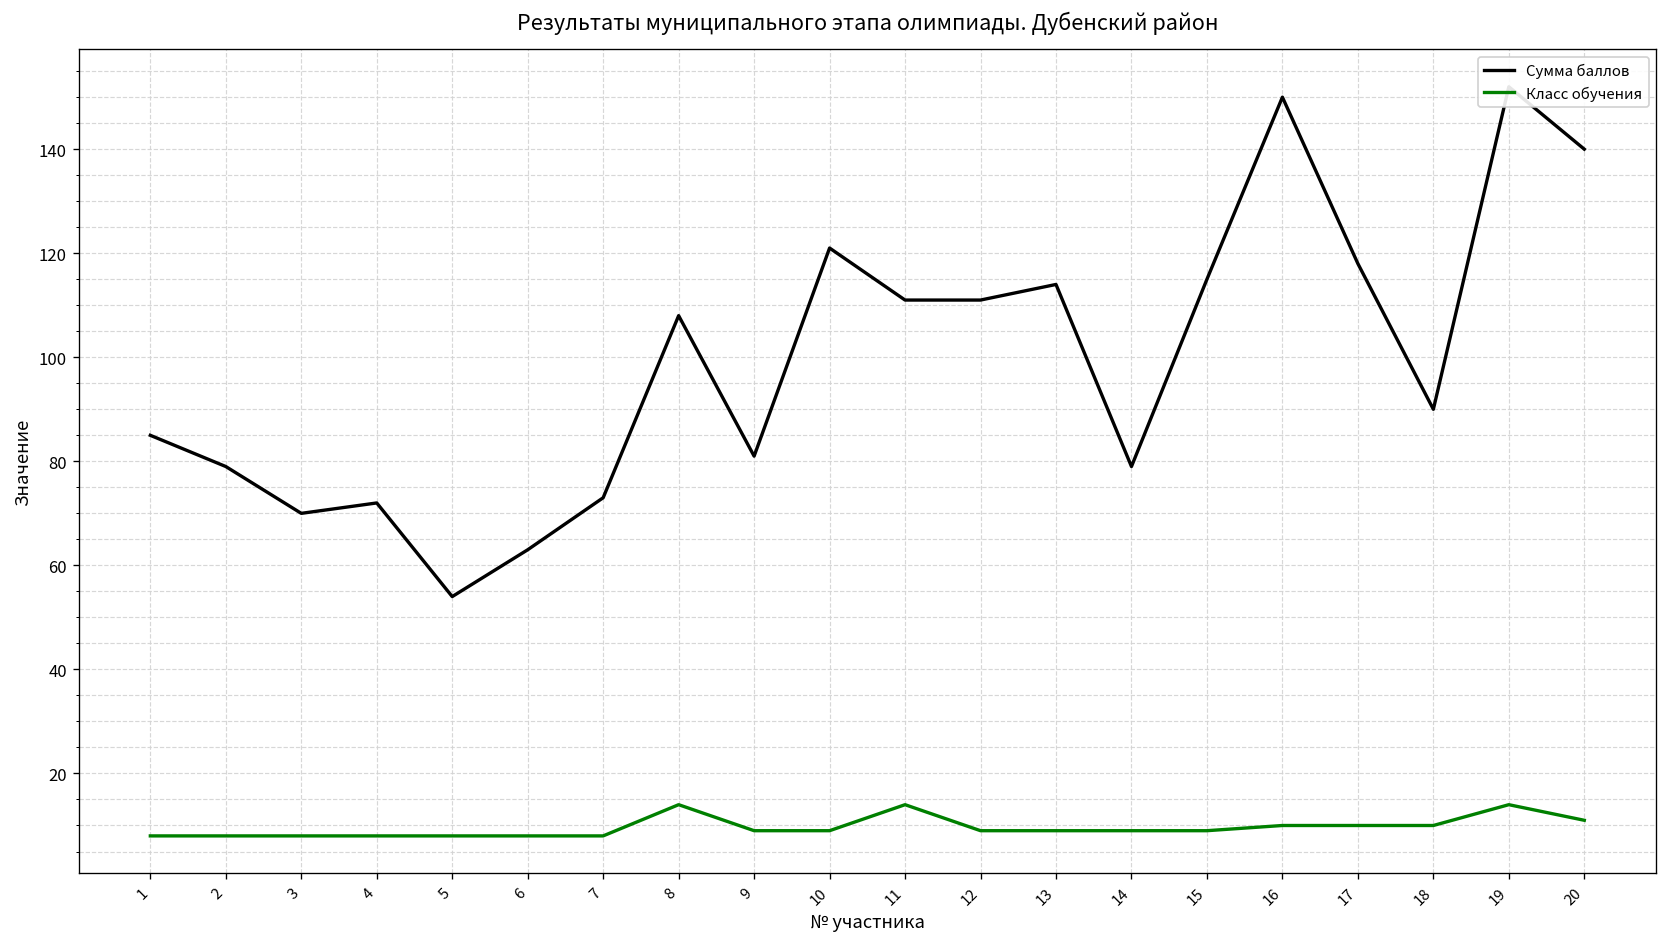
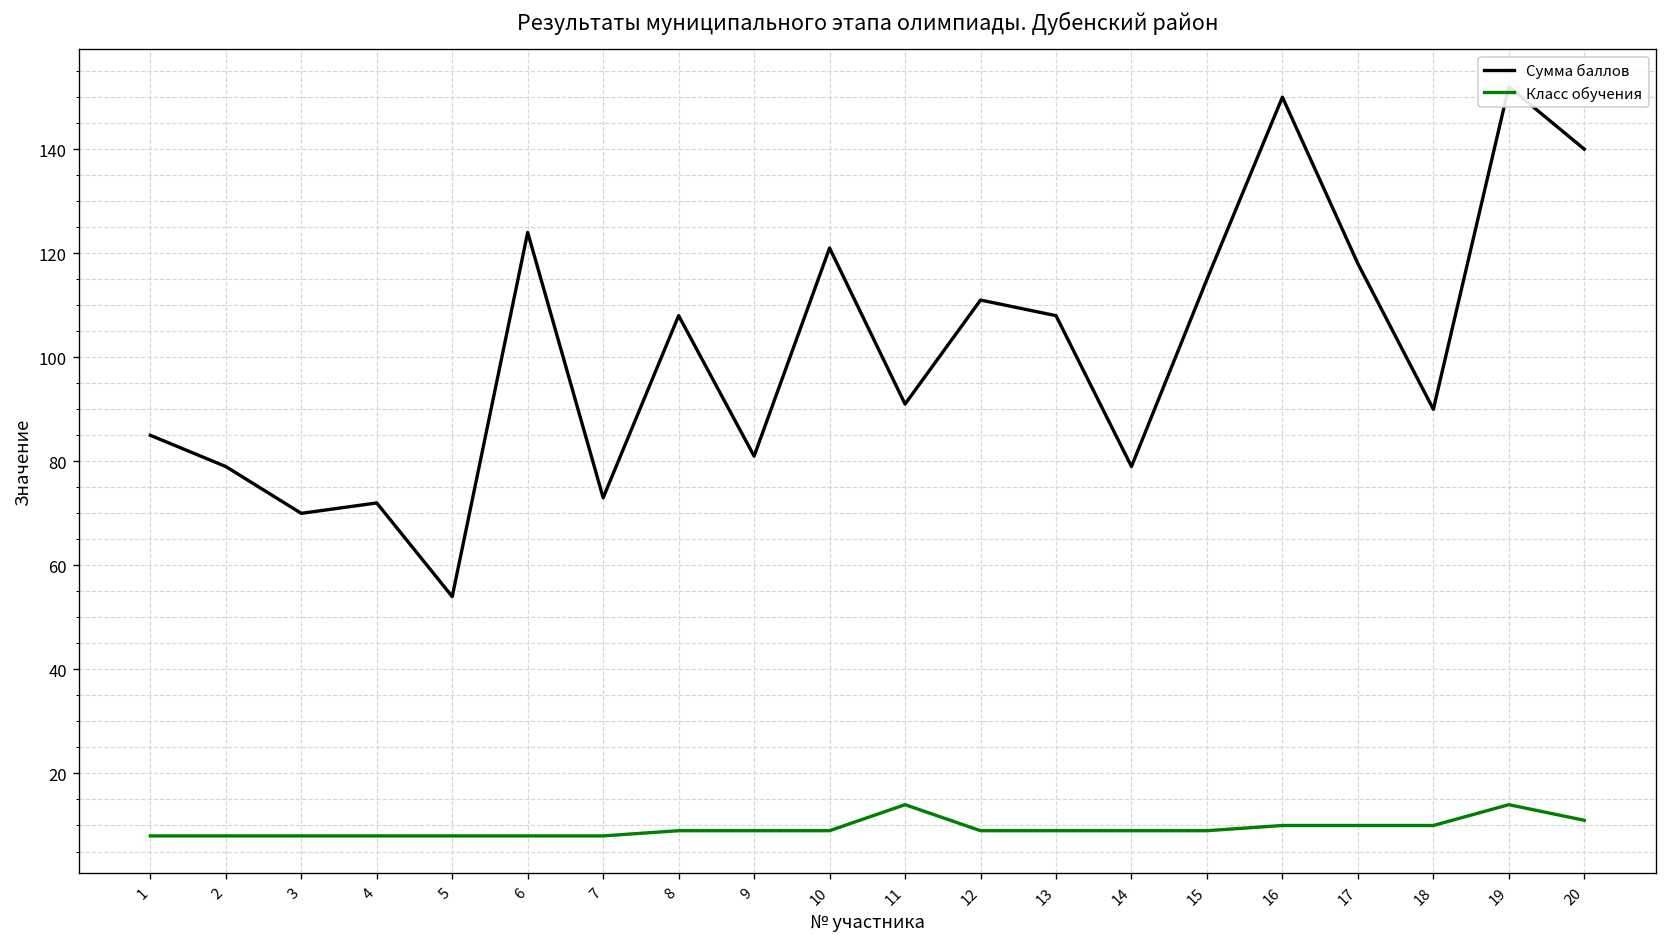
  {
    "Сумма баллов": {
      "1": 85,
      "2": 79,
      "3": 70,
      "4": 72,
      "5": 54,
-     "6": 63,
+     "6": 124,
      "7": 73,
      "8": 108,
      "9": 81,
      "10": 121,
-     "11": 111,
+     "11": 91,
      "12": 111,
-     "13": 114,
+     "13": 108,
      "14": 79,
      "15": 115,
      "16": 150,
      "17": 118,
      "18": 90,
      "20": 140
    },
    "Класс обучения": {
      "1": 8,
      "2": 8,
      "3": 8,
      "4": 8,
      "5": 8,
      "6": 8,
      "7": 8,
-     "8": 14,
+     "8": 9,
      "9": 9,
      "10": 9,
      "11": 14,
      "12": 9,
      "13": 9,
      "14": 9,
      "15": 9,
      "16": 10,
      "17": 10,
      "18": 10,
      "19": 14,
      "20": 11
    }
  }
